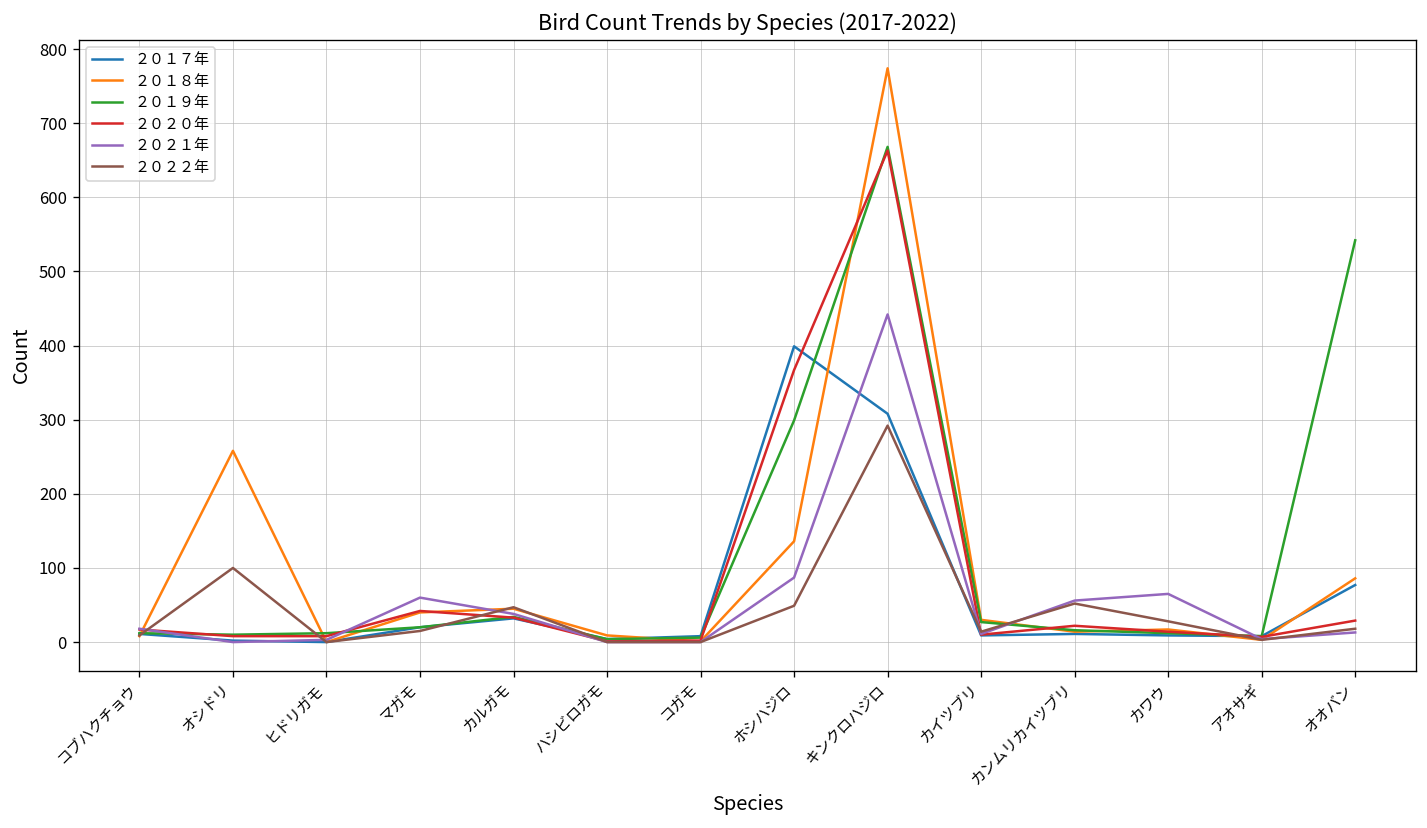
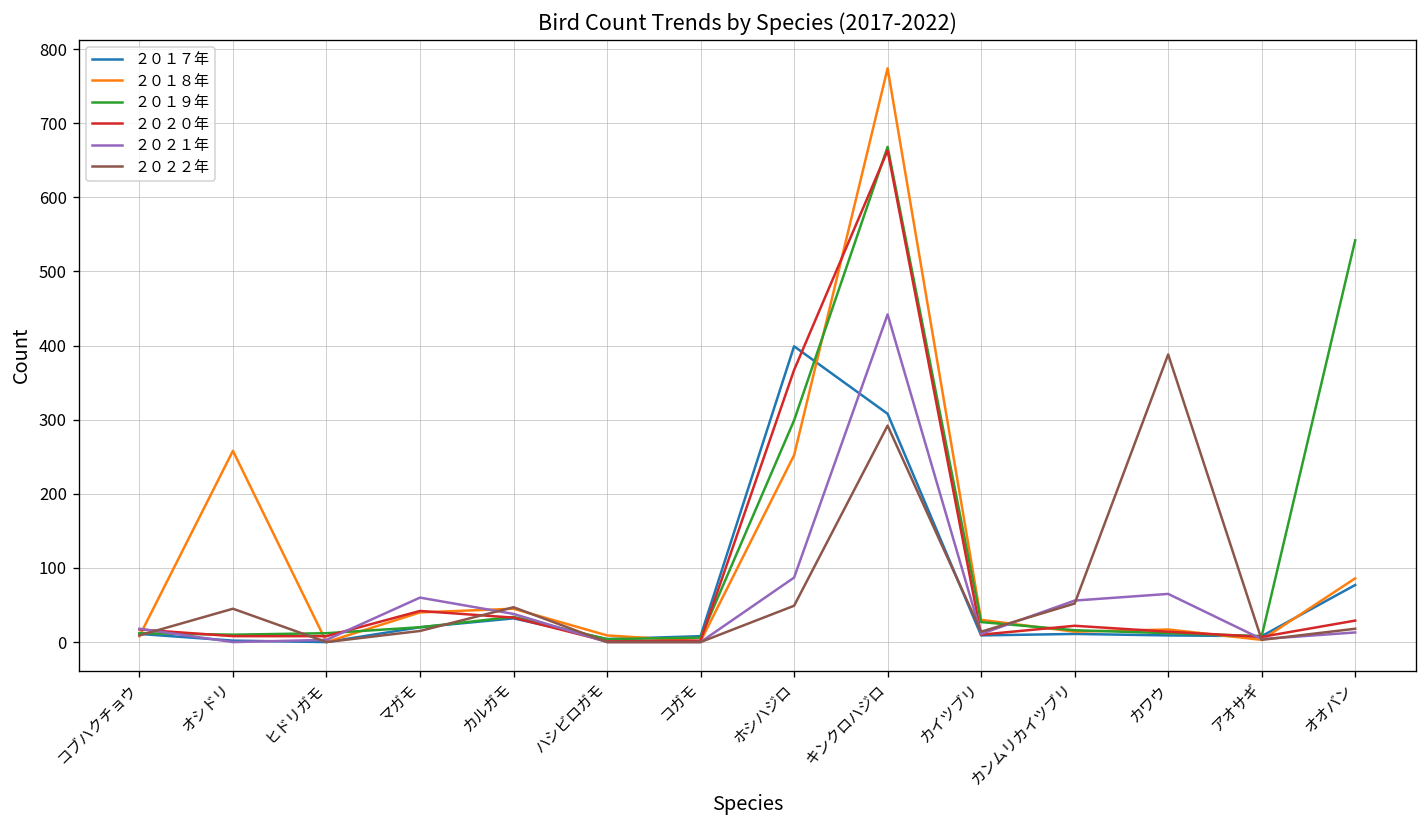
  {
    "２０１７年": {
      "ホシハジロ": 400,
      "キンクロハジロ": 310,
      "オオバン": 80
    },
    "２０１８年": {
      "オシドリ": 260,
      "ハシビロガモ": 10,
-     "ホシハジロ": 140,
+     "ホシハジロ": 250,
      "キンクロハジロ": 770,
      "オオバン": 90
    },
    "２０１９年": {
      "ホシハジロ": 300,
      "キンクロハジロ": 670,
      "オオバン": 540
    },
    "２０２０年": {
      "ホシハジロ": 370,
      "キンクロハジロ": 660,
      "カンムリカイツブリ": 20,
      "オオバン": 30
    },
    "２０２１年": {
      "マガモ": 60,
      "ホシハジロ": 90,
      "キンクロハジロ": 440,
      "カワウ": 70,
      "オオバン": 10
    },
    "２０２２年": {
-     "オシドリ": 100,
+     "オシドリ": 50,
      "マガモ": 20,
      "ホシハジロ": 50,
      "キンクロハジロ": 290,
-     "カワウ": 30,
+     "カワウ": 390,
      "オオバン": 20
    }
  }
